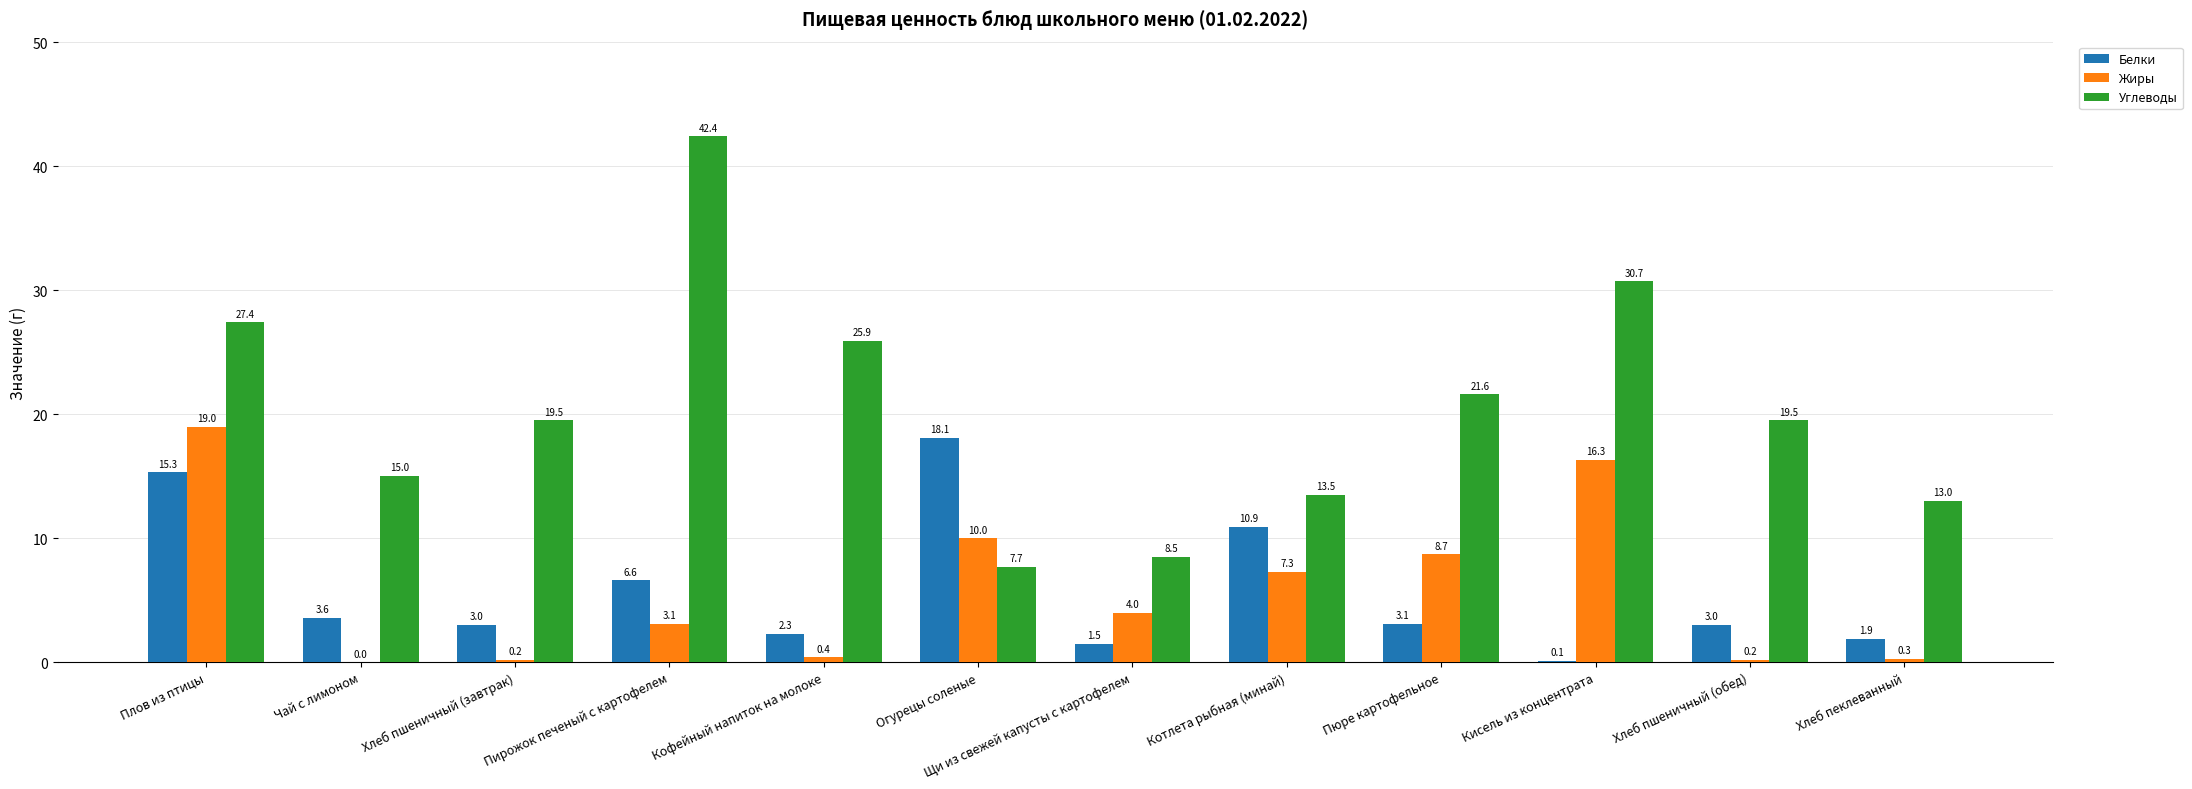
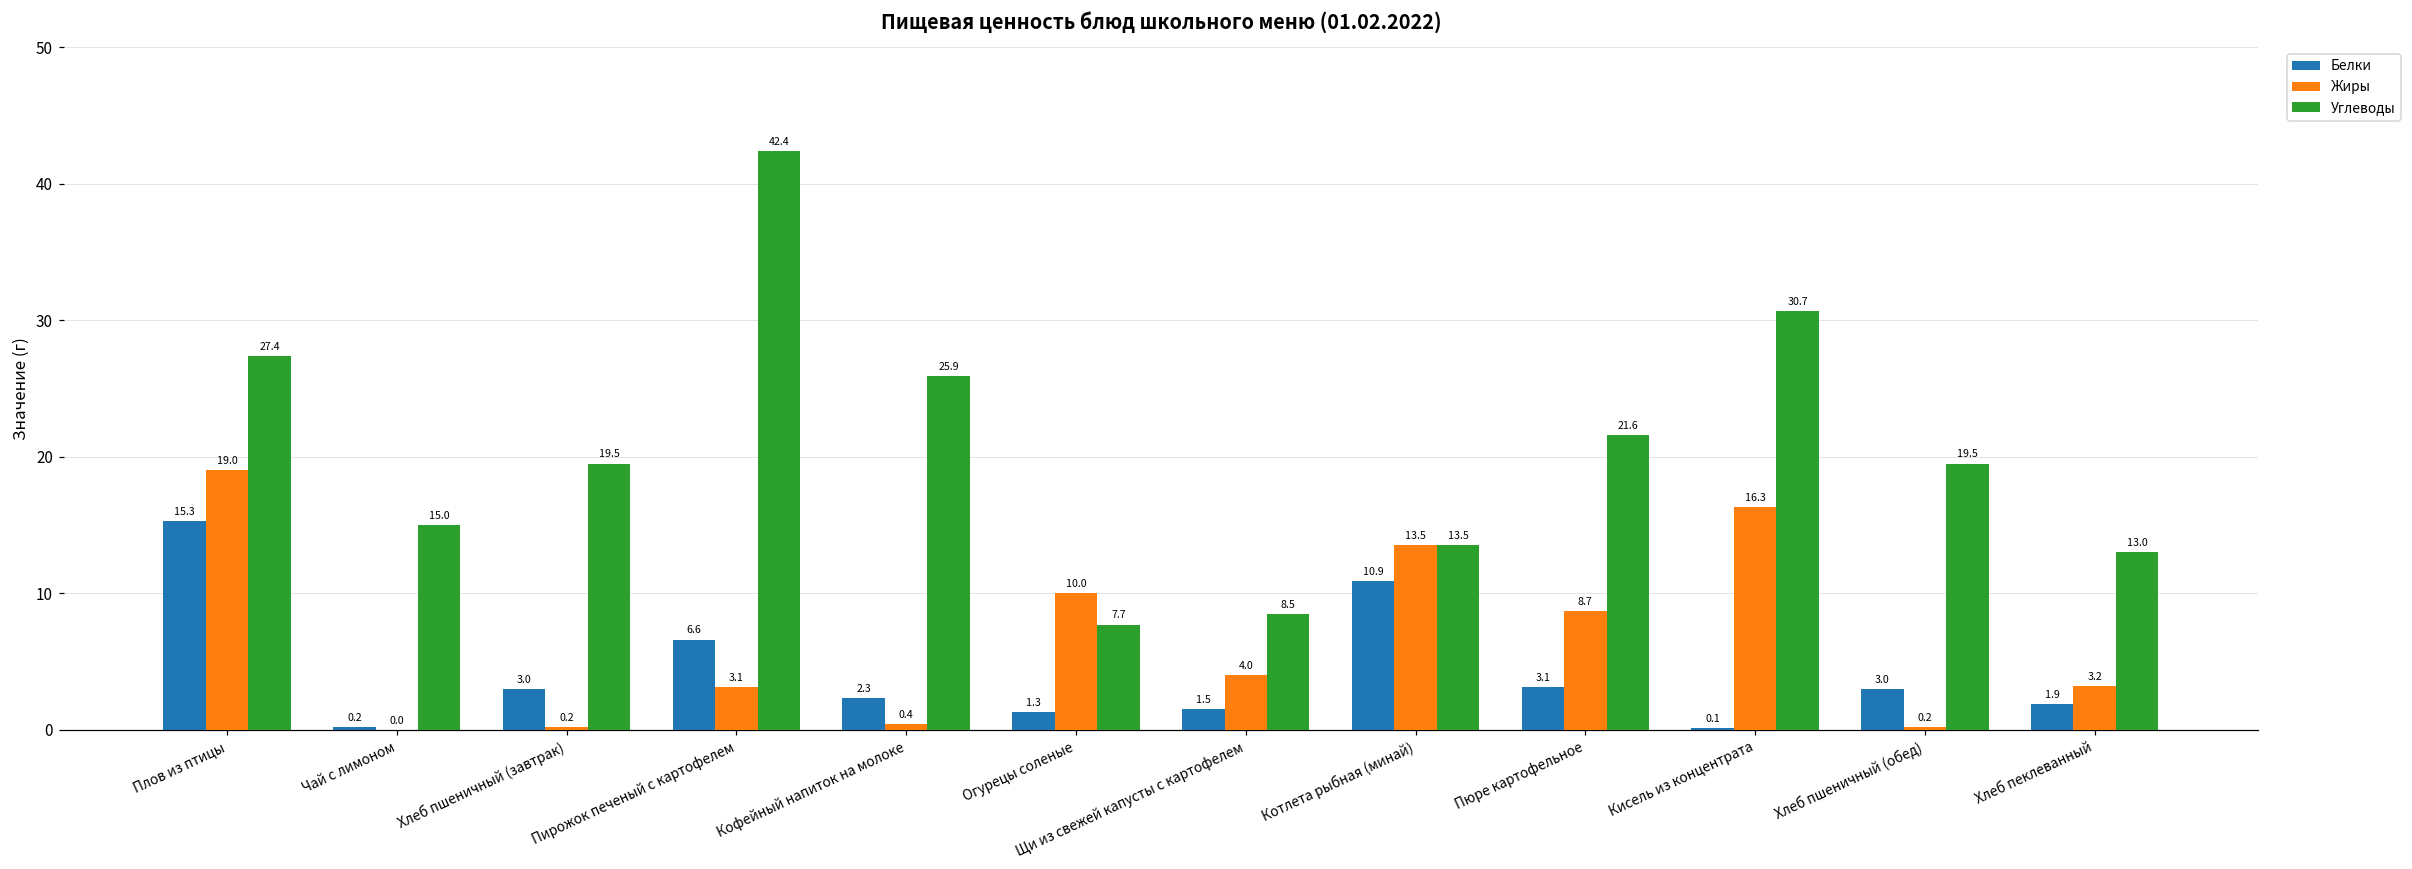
  {
    "Белки": {
      "Плов из птицы": 15.3,
-     "Чай с лимоном": 3.6,
+     "Чай с лимоном": 0.2,
      "Хлеб пшеничный (завтрак)": 3.0,
      "Пирожок печеный с картофелем": 6.6,
      "Кофейный напиток на молоке": 2.3,
-     "Огурецы соленые": 18.1,
+     "Огурецы соленые": 1.3,
      "Щи из свежей капусты с картофелем": 1.5,
      "Котлета рыбная (минай)": 10.9,
      "Пюре картофельное": 3.1,
      "Кисель из концентрата": 0.1,
      "Хлеб пшеничный (обед)": 3.0,
      "Хлеб пеклеванный": 1.9
    },
    "Жиры": {
      "Плов из птицы": 19.0,
      "Чай с лимоном": 0.0,
      "Хлеб пшеничный (завтрак)": 0.2,
      "Пирожок печеный с картофелем": 3.1,
      "Кофейный напиток на молоке": 0.4,
      "Огурецы соленые": 10.0,
      "Щи из свежей капусты с картофелем": 4.0,
-     "Котлета рыбная (минай)": 7.3,
+     "Котлета рыбная (минай)": 13.5,
      "Пюре картофельное": 8.7,
      "Кисель из концентрата": 16.3,
      "Хлеб пшеничный (обед)": 0.2,
-     "Хлеб пеклеванный": 0.3
+     "Хлеб пеклеванный": 3.2
    },
    "Углеводы": {
      "Плов из птицы": 27.4,
      "Чай с лимоном": 15.0,
      "Хлеб пшеничный (завтрак)": 19.5,
      "Пирожок печеный с картофелем": 42.4,
      "Кофейный напиток на молоке": 25.9,
      "Огурецы соленые": 7.7,
      "Щи из свежей капусты с картофелем": 8.5,
      "Котлета рыбная (минай)": 13.5,
      "Пюре картофельное": 21.6,
      "Кисель из концентрата": 30.7,
      "Хлеб пшеничный (обед)": 19.5,
      "Хлеб пеклеванный": 13.0
    }
  }
